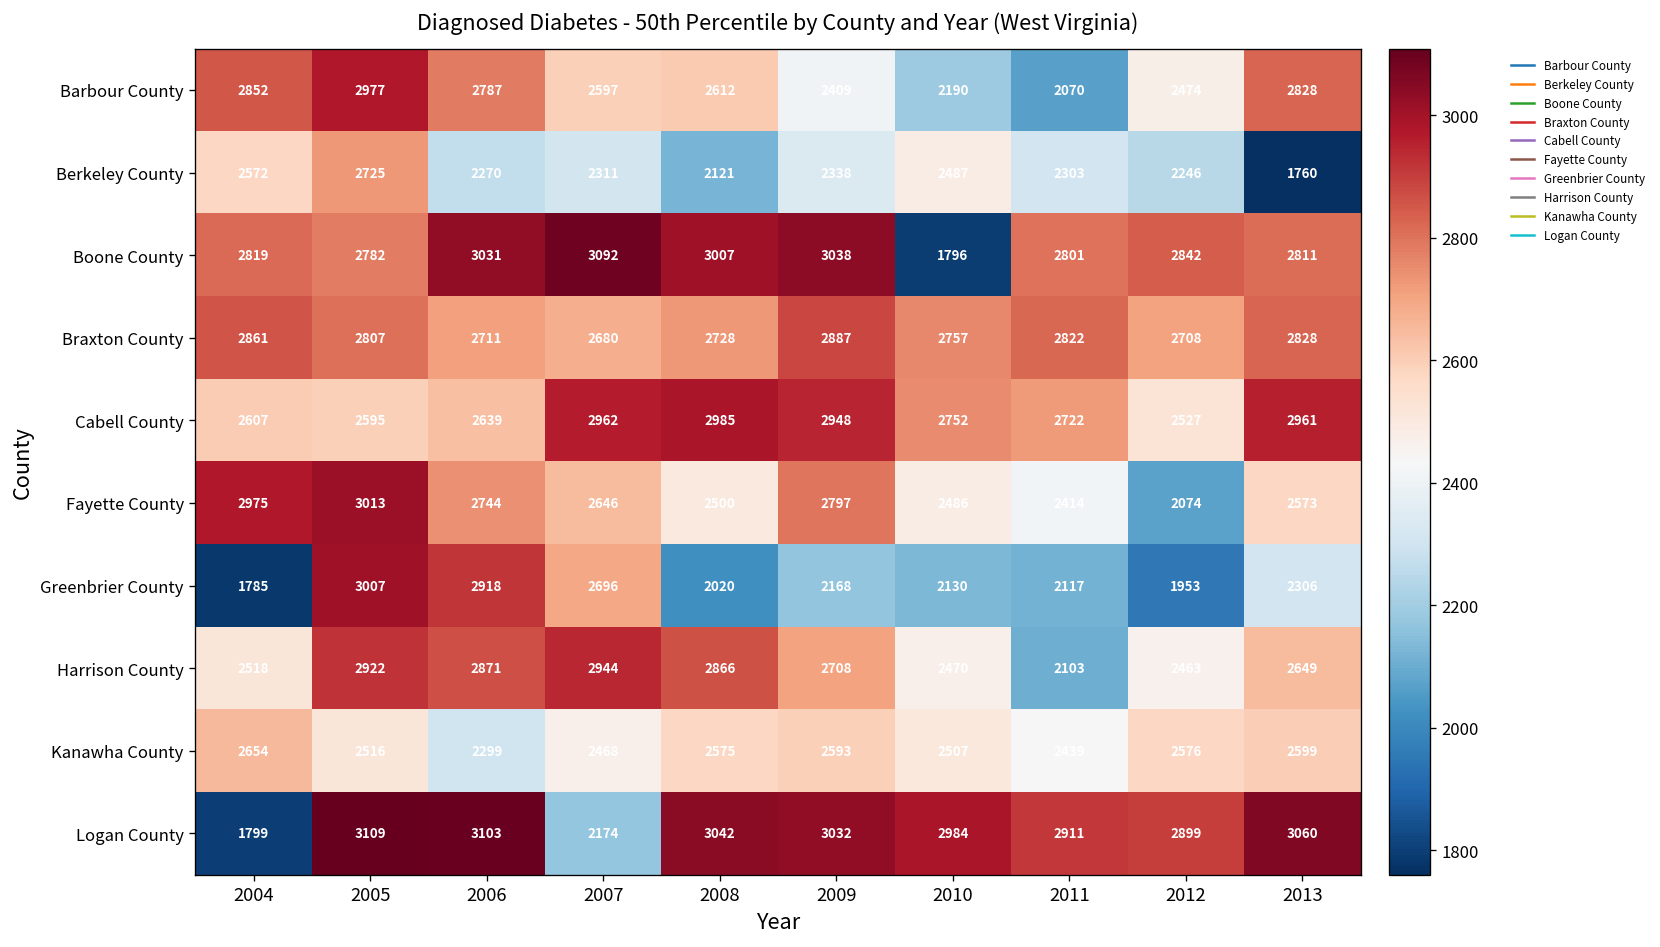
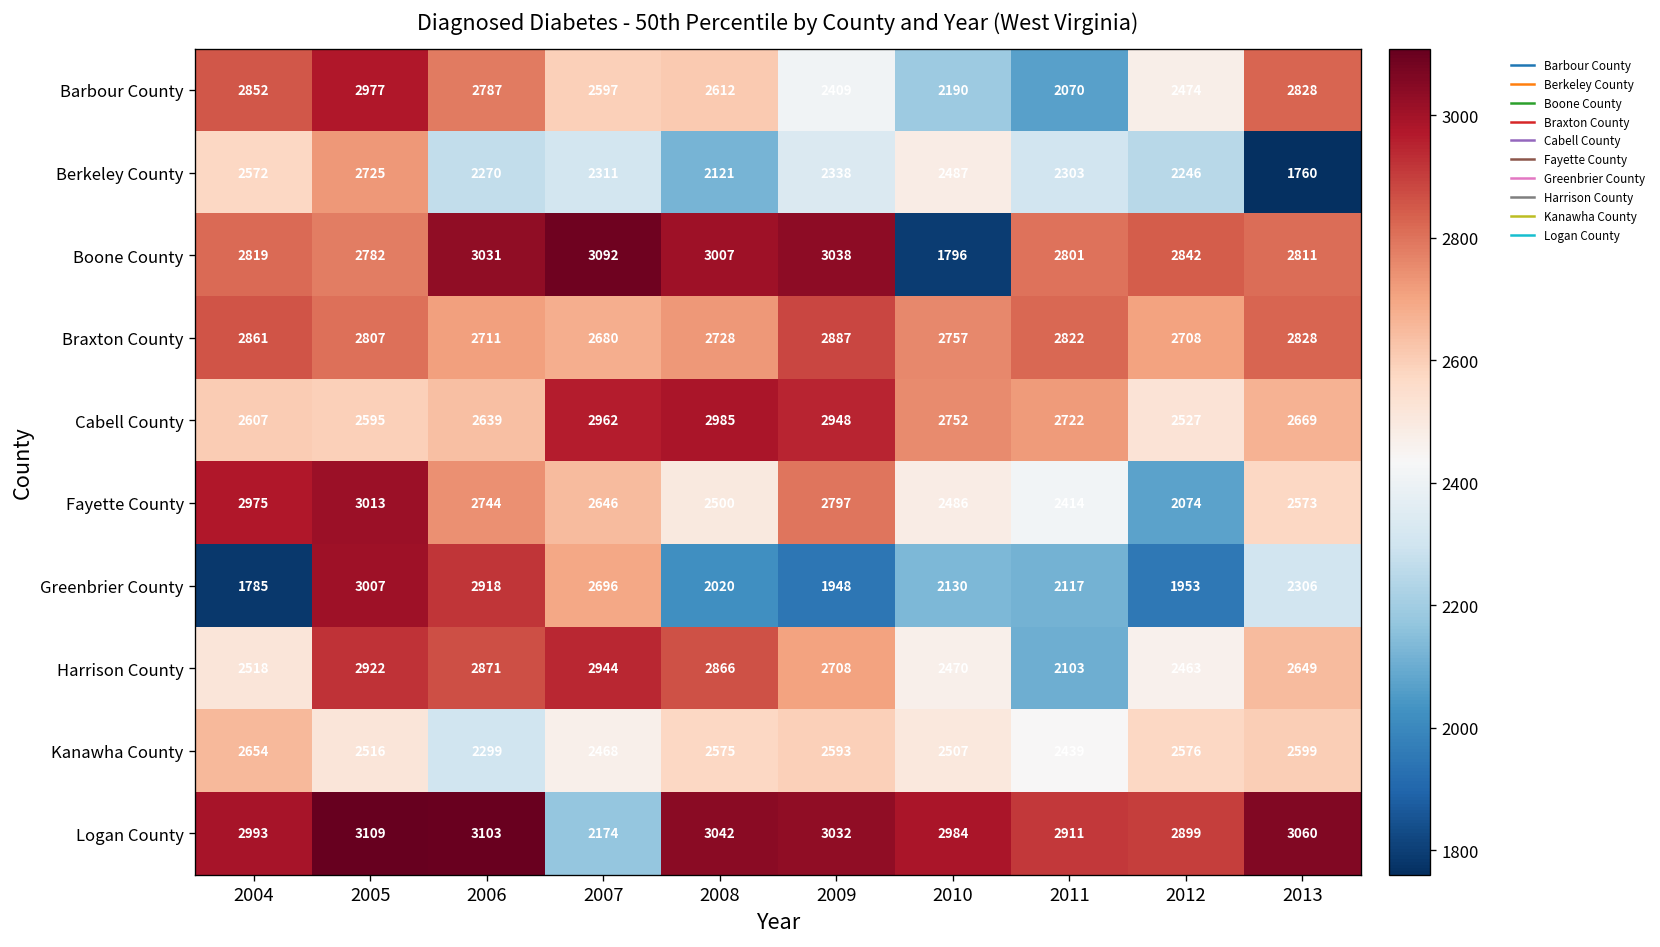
  {
    "Barbour County": {
      "2004": 2852,
      "2005": 2977,
      "2006": 2787,
      "2007": 2597,
      "2008": 2612,
      "2010": 2190,
      "2011": 2070,
      "2013": 2828
    },
    "Berkeley County": {
      "2004": 2572,
      "2005": 2725,
      "2006": 2270,
      "2008": 2121,
      "2012": 2246,
      "2013": 1760
    },
    "Boone County": {
      "2004": 2819,
      "2005": 2782,
      "2006": 3031,
      "2007": 3092,
      "2008": 3007,
      "2009": 3038,
      "2010": 1796,
      "2011": 2801,
      "2012": 2842,
      "2013": 2811
    },
    "Braxton County": {
      "2004": 2861,
      "2005": 2807,
      "2006": 2711,
      "2007": 2680,
      "2008": 2728,
      "2009": 2887,
      "2010": 2757,
      "2011": 2822,
      "2012": 2708,
      "2013": 2828
    },
    "Cabell County": {
      "2004": 2607,
      "2005": 2595,
      "2006": 2639,
      "2007": 2962,
      "2008": 2985,
      "2009": 2948,
      "2010": 2752,
      "2011": 2722,
-     "2013": 2961
+     "2013": 2669
    },
    "Fayette County": {
      "2004": 2975,
      "2005": 3013,
      "2006": 2744,
      "2007": 2646,
      "2009": 2797,
      "2012": 2074,
      "2013": 2573
    },
    "Greenbrier County": {
      "2004": 1785,
      "2005": 3007,
      "2006": 2918,
      "2007": 2696,
      "2008": 2020,
-     "2009": 2168,
+     "2009": 1948,
      "2010": 2130,
      "2011": 2117,
      "2012": 1953
    },
    "Harrison County": {
      "2005": 2922,
      "2006": 2871,
      "2007": 2944,
      "2008": 2866,
      "2009": 2708,
      "2011": 2103,
      "2013": 2649
    },
    "Kanawha County": {
      "2004": 2654,
      "2008": 2575,
      "2009": 2593,
      "2012": 2576,
      "2013": 2599
    },
    "Logan County": {
-     "2004": 1799,
+     "2004": 2993,
      "2005": 3109,
      "2006": 3103,
      "2007": 2174,
      "2008": 3042,
      "2009": 3032,
      "2010": 2984,
      "2011": 2911,
      "2012": 2899,
      "2013": 3060
    }
  }
